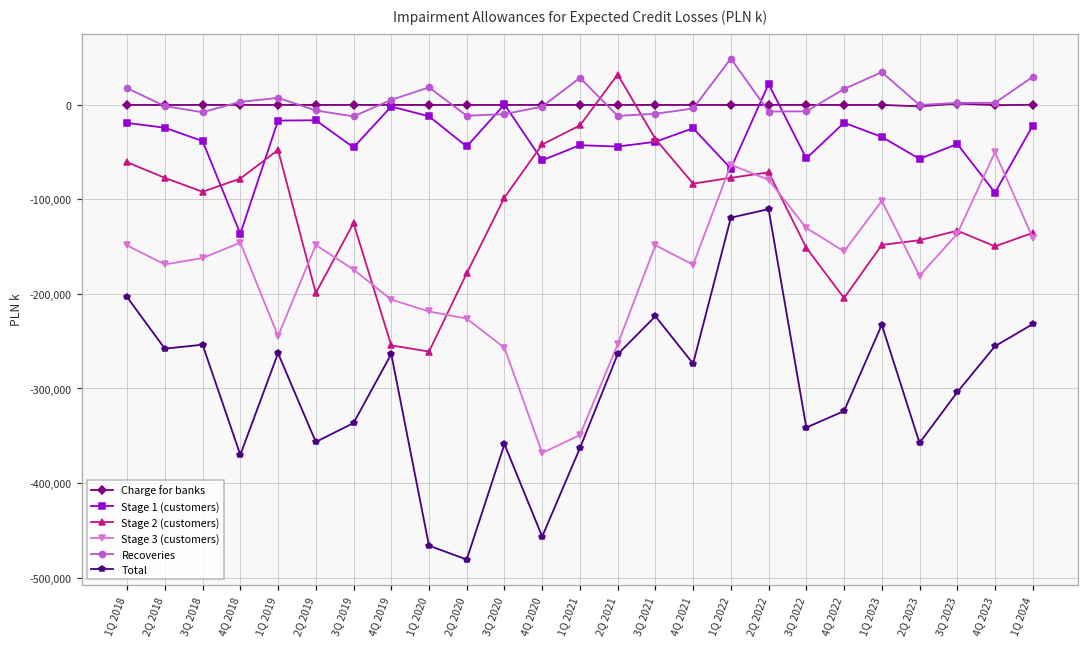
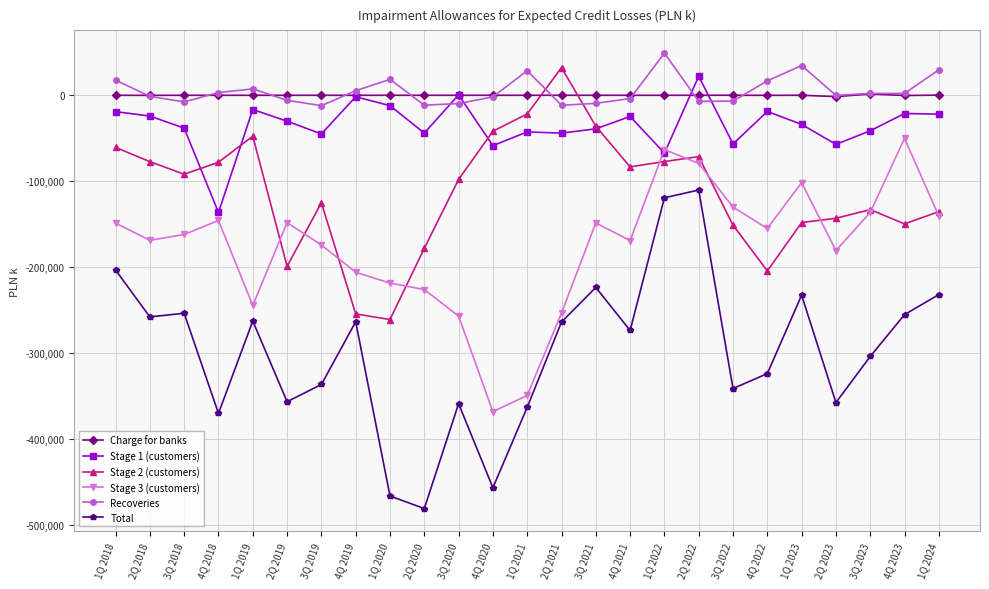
  {
    "Stage 1 (customers)": {
      "1Q 2018": "-20,000",
      "2Q 2018": "-20,000",
      "3Q 2018": "-40,000",
      "4Q 2018": "-140,000",
      "1Q 2019": "-20,000",
-     "2Q 2019": "-20,000",
+     "2Q 2019": "-30,000",
      "3Q 2019": "-40,000",
      "1Q 2020": "-10,000",
      "2Q 2020": "-40,000",
      "4Q 2020": "-60,000",
      "1Q 2021": "-40,000",
      "2Q 2021": "-40,000",
      "3Q 2021": "-40,000",
      "4Q 2021": "-20,000",
      "1Q 2022": "-70,000",
      "2Q 2022": "20,000",
      "3Q 2022": "-60,000",
      "4Q 2022": "-20,000",
      "1Q 2023": "-30,000",
      "2Q 2023": "-60,000",
      "3Q 2023": "-40,000",
-     "4Q 2023": "-90,000",
+     "4Q 2023": "-20,000",
      "1Q 2024": "-20,000"
    },
    "Stage 2 (customers)": {
      "1Q 2018": "-60,000",
      "2Q 2018": "-80,000",
      "3Q 2018": "-90,000",
      "4Q 2018": "-80,000",
      "1Q 2019": "-50,000",
      "2Q 2019": "-200,000",
      "3Q 2019": "-130,000",
      "4Q 2019": "-250,000",
      "1Q 2020": "-260,000",
      "2Q 2020": "-180,000",
      "3Q 2020": "-100,000",
      "4Q 2020": "-40,000",
      "1Q 2021": "-20,000",
      "2Q 2021": "30,000",
      "3Q 2021": "-40,000",
      "4Q 2021": "-80,000",
      "1Q 2022": "-80,000",
      "2Q 2022": "-70,000",
      "3Q 2022": "-150,000",
      "4Q 2022": "-200,000",
      "1Q 2023": "-150,000",
      "2Q 2023": "-140,000",
      "3Q 2023": "-130,000",
      "4Q 2023": "-150,000",
      "1Q 2024": "-140,000"
    }
  }
